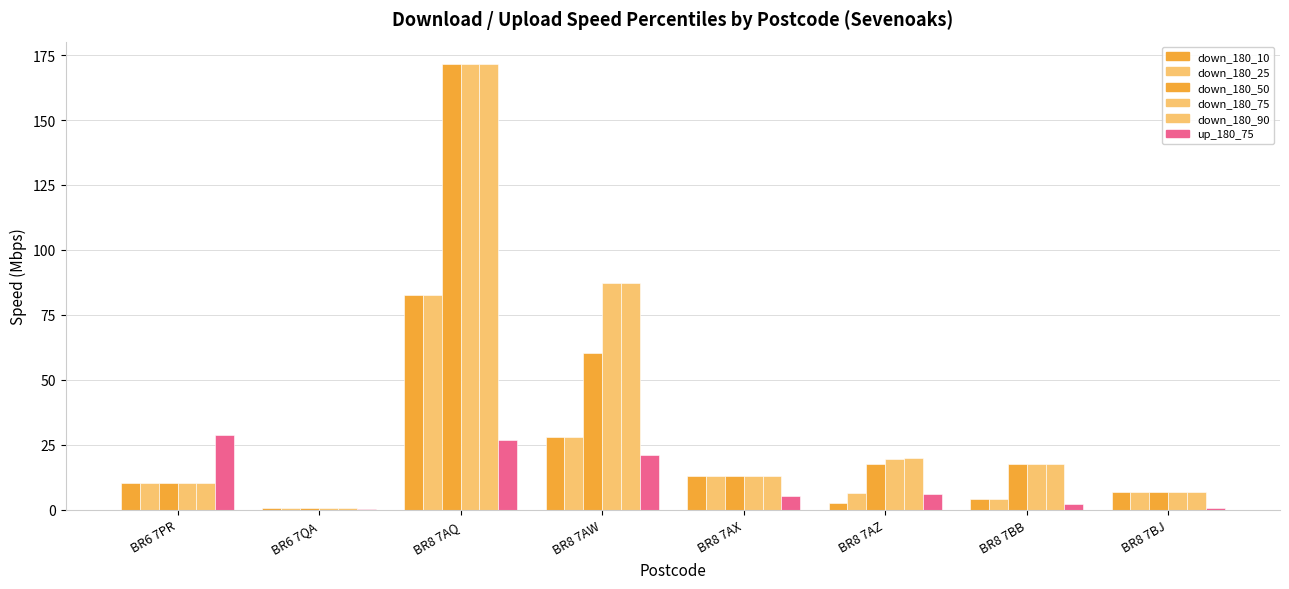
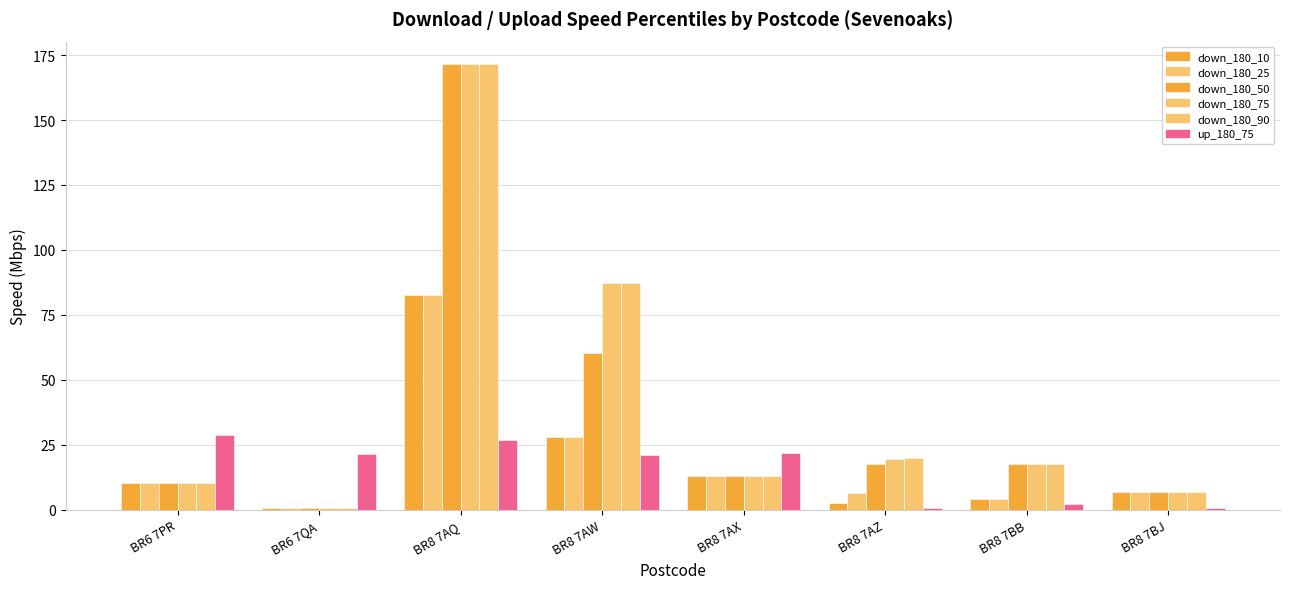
  {
    "up_180_75": {
      "BR6 7PR": 29,
-     "BR6 7QA": 0,
+     "BR6 7QA": 21,
      "BR8 7AQ": 27,
      "BR8 7AW": 21,
-     "BR8 7AX": 5,
-     "BR8 7AZ": 6,
+     "BR8 7AX": 22,
+     "BR8 7AZ": 1,
      "BR8 7BB": 2
    }
  }
